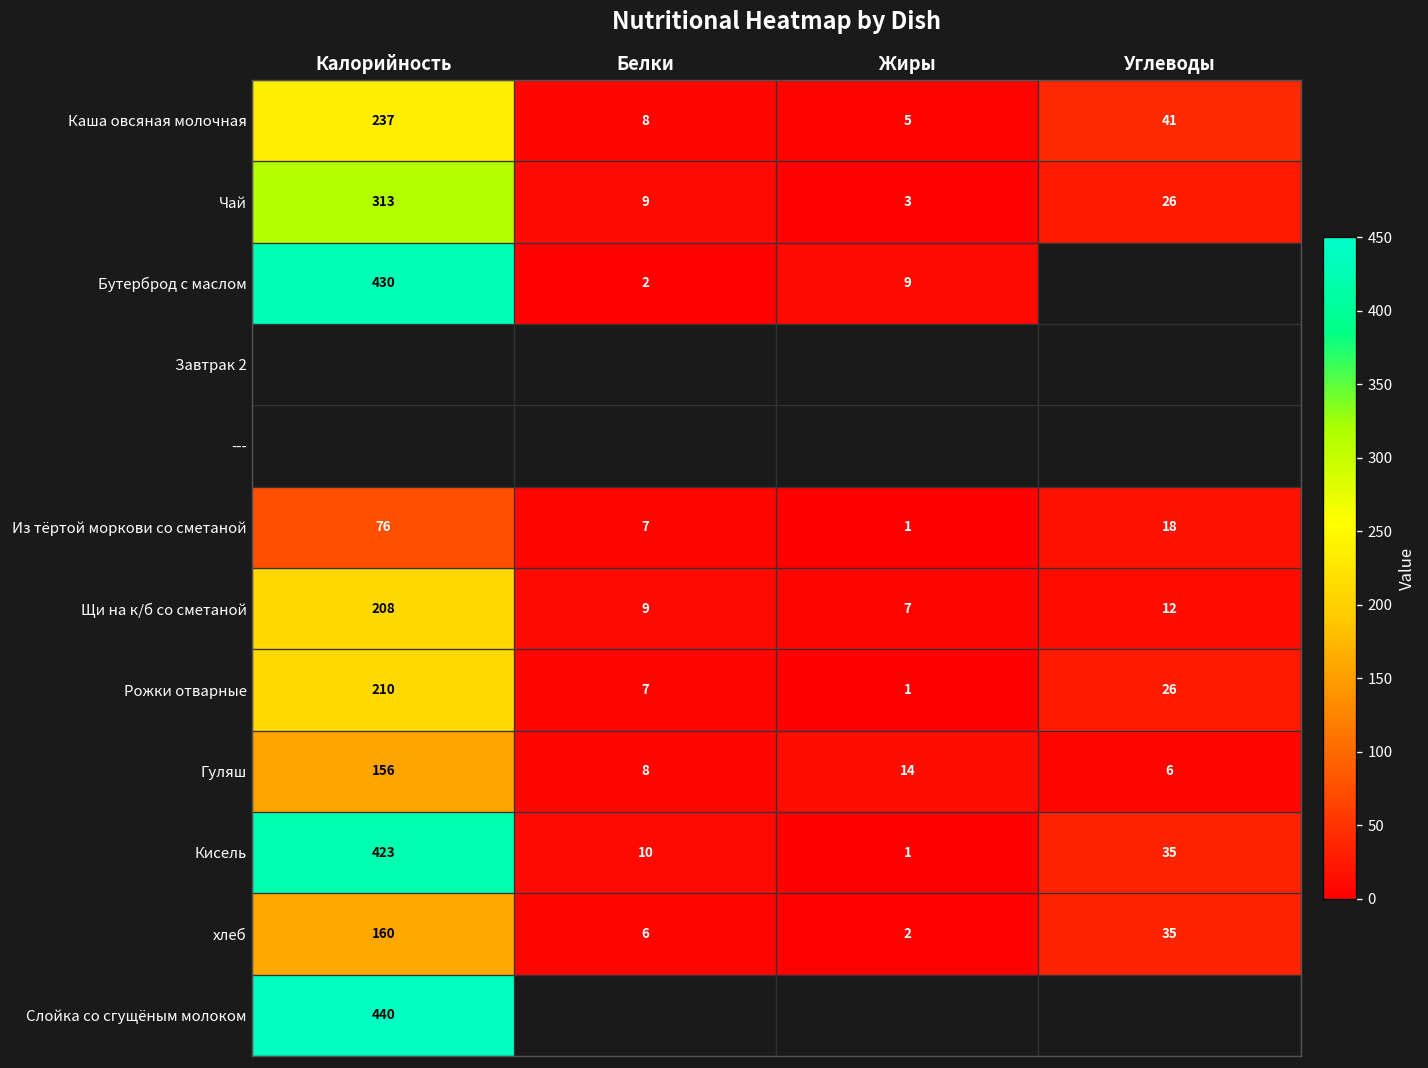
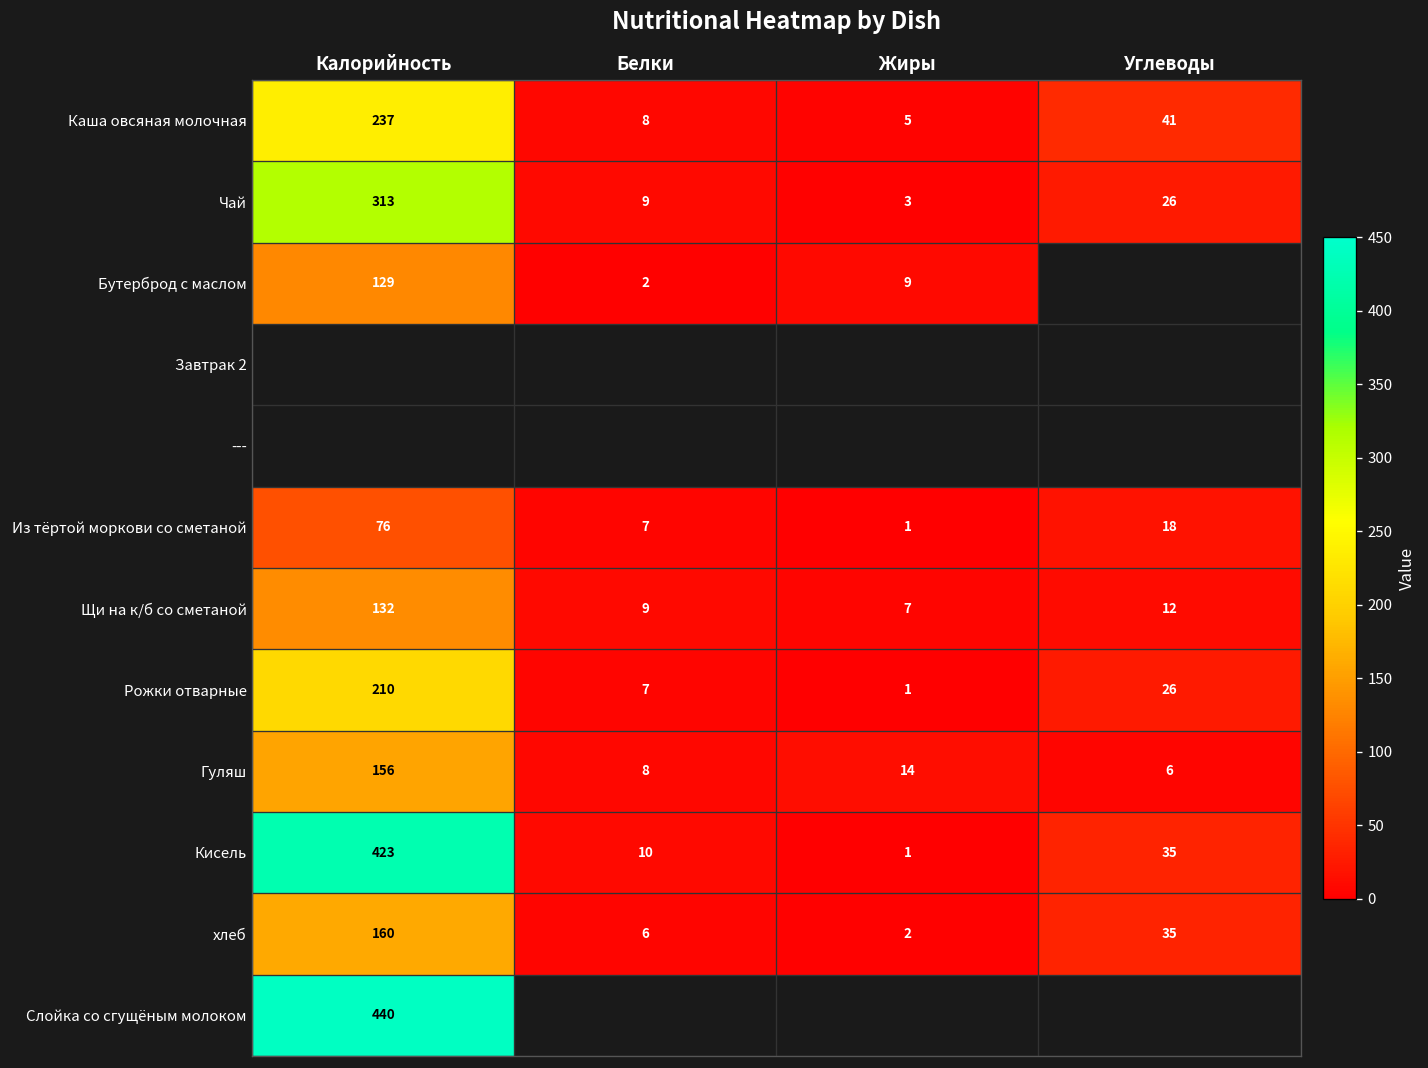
  {
    "Каша овсяная молочная": {
      "Калорийность": 237,
      "Белки": 8,
      "Жиры": 5,
      "Углеводы": 41
    },
    "Чай": {
      "Калорийность": 313,
      "Белки": 9,
      "Жиры": 3,
      "Углеводы": 26
    },
    "Бутерброд с маслом": {
-     "Калорийность": 430,
+     "Калорийность": 129,
      "Белки": 2,
      "Жиры": 9
    },
    "Из тёртой моркови со сметаной": {
      "Калорийность": 76,
      "Белки": 7,
      "Жиры": 1,
      "Углеводы": 18
    },
    "Щи на к/б со сметаной": {
-     "Калорийность": 208,
+     "Калорийность": 132,
      "Белки": 9,
      "Жиры": 7,
      "Углеводы": 12
    },
    "Рожки отварные": {
      "Калорийность": 210,
      "Белки": 7,
      "Жиры": 1,
      "Углеводы": 26
    },
    "Гуляш": {
      "Калорийность": 156,
      "Белки": 8,
      "Жиры": 14,
      "Углеводы": 6
    },
    "Кисель": {
      "Калорийность": 423,
      "Белки": 10,
      "Жиры": 1,
      "Углеводы": 35
    },
    "хлеб": {
      "Калорийность": 160,
      "Белки": 6,
      "Жиры": 2,
      "Углеводы": 35
    },
    "Слойка со сгущёным молоком": {
      "Калорийность": 440
    }
  }
